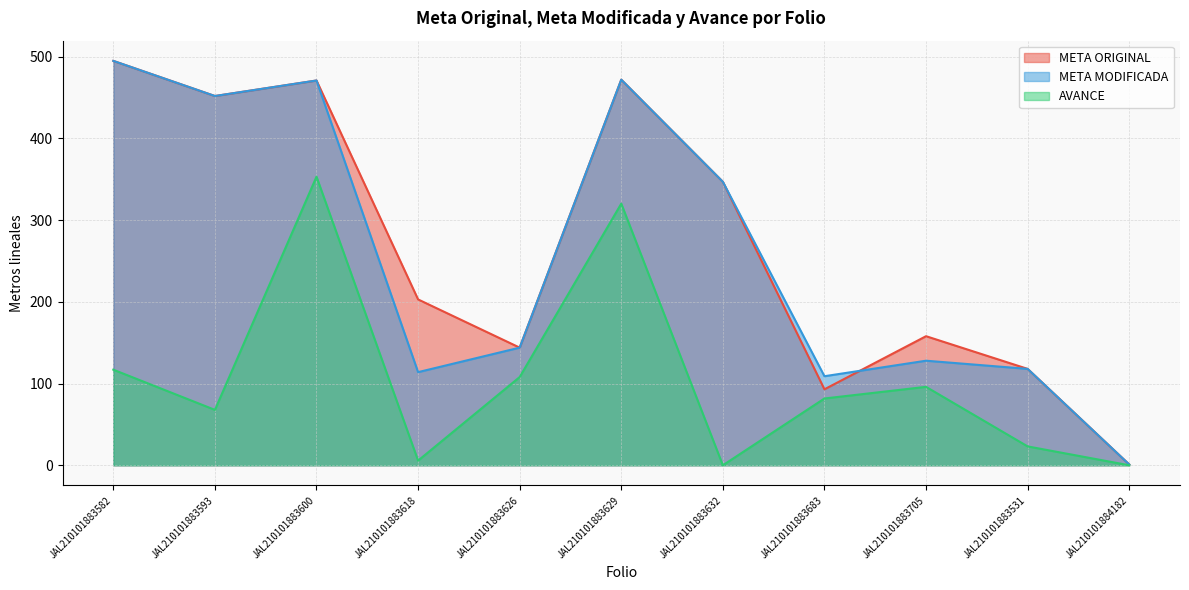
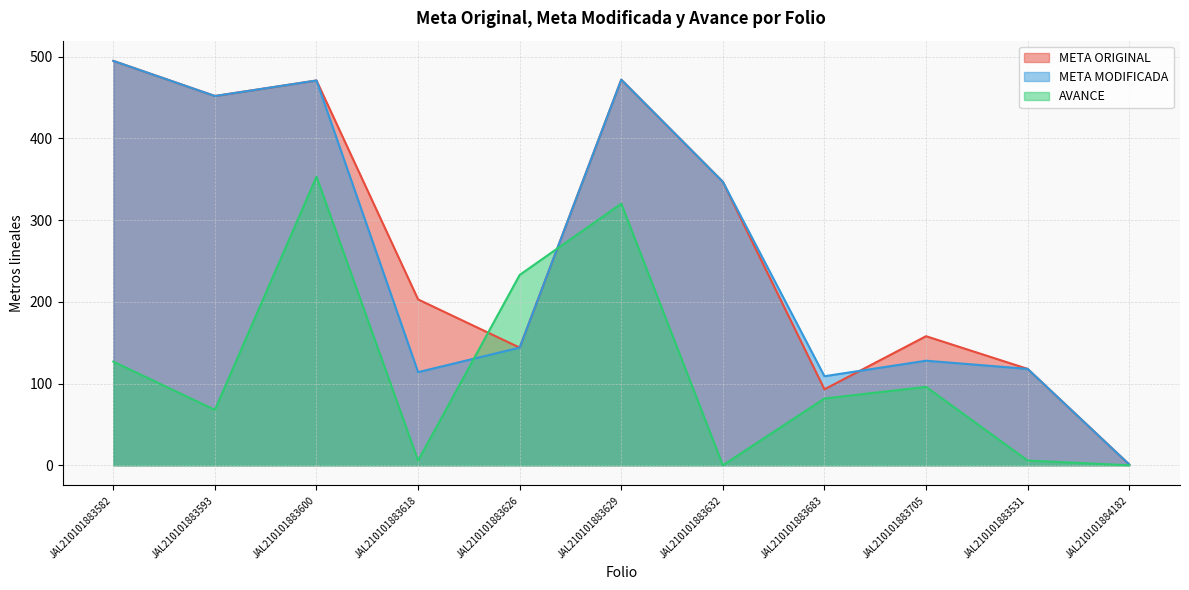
  {
    "META ORIGINAL": {
      "JAL210101883618": 200,
      "JAL210101883683": 90,
      "JAL210101883705": 160
    },
    "META MODIFICADA": {
      "JAL210101883618": 110,
      "JAL210101883683": 110,
      "JAL210101883705": 130
    },
    "AVANCE": {
-     "JAL210101883582": 120,
+     "JAL210101883582": 130,
      "JAL210101883593": 70,
      "JAL210101883600": 350,
      "JAL210101883618": 10,
-     "JAL210101883626": 110,
+     "JAL210101883626": 230,
      "JAL210101883629": 320,
      "JAL210101883632": 0,
      "JAL210101883683": 80,
      "JAL210101883705": 100,
-     "JAL210101883531": 20
+     "JAL210101883531": 10
    }
  }
